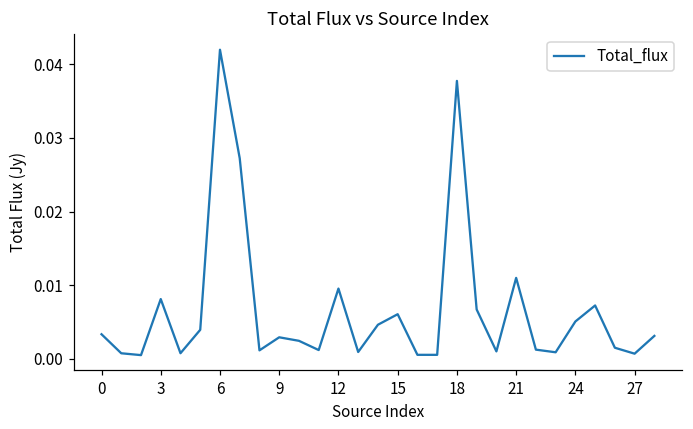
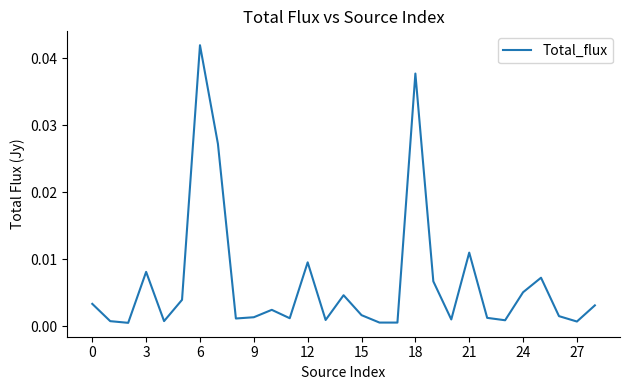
  {
    "0": 0.003,
    "3": 0.008,
    "6": 0.042,
-   "9": 0.003,
+   "9": 0.001,
    "12": 0.010,
-   "15": 0.006,
+   "15": 0.002,
    "18": 0.038,
    "21": 0.011,
    "24": 0.005,
    "27": 0.001
  }
